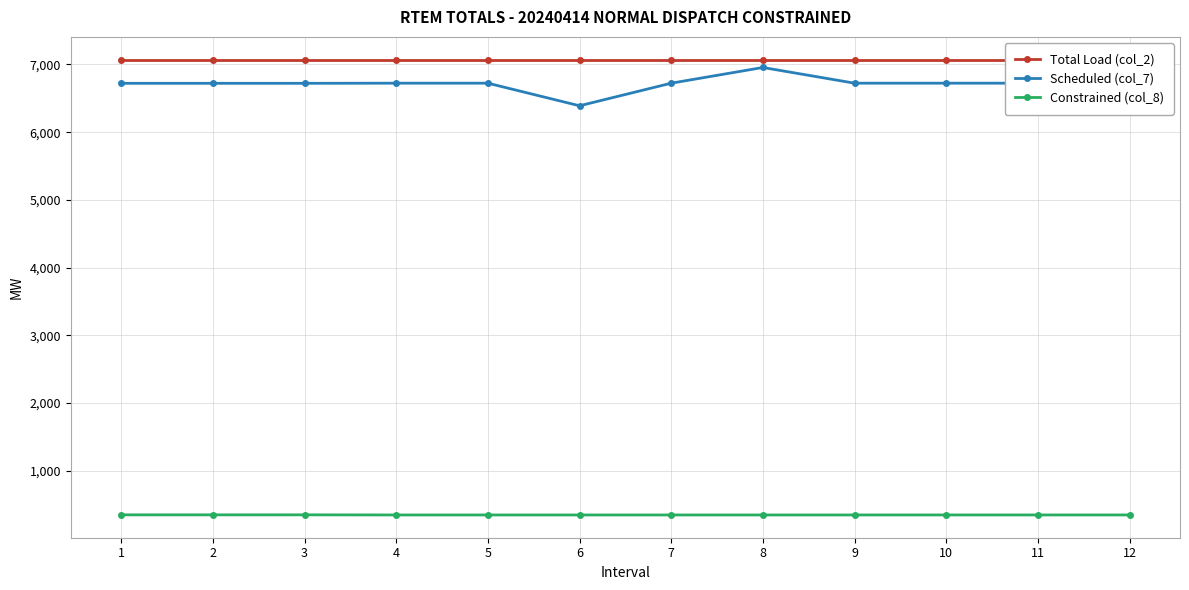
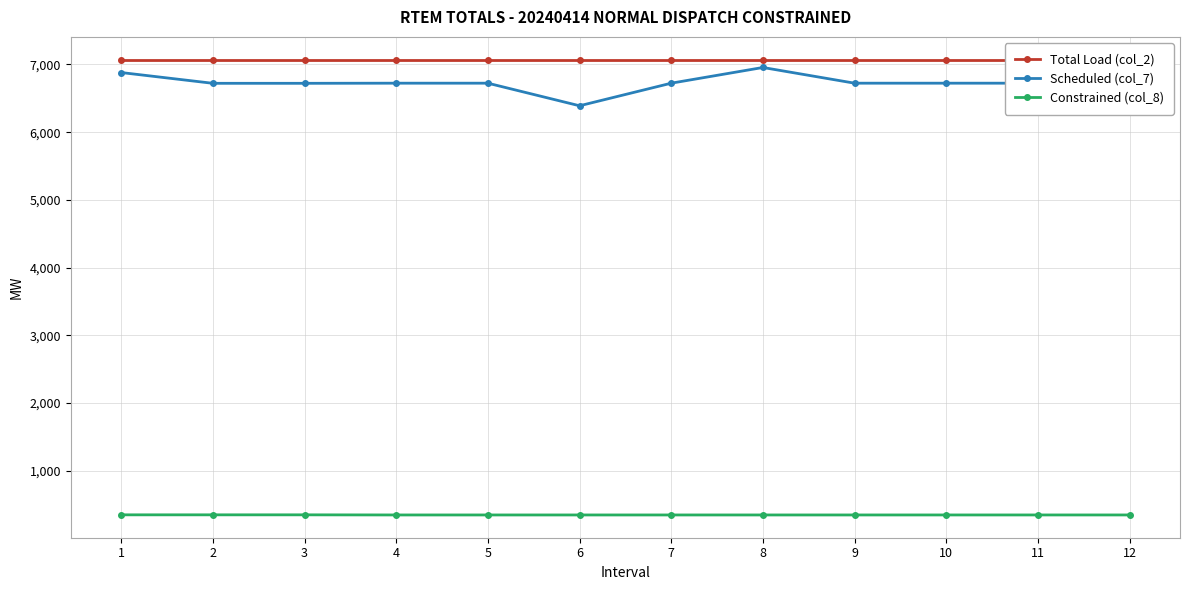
  {
    "Total Load (col_2)": {
      "1": "7,100",
      "2": "7,100",
      "3": "7,100",
      "4": "7,100",
      "5": "7,100",
      "6": "7,100",
      "7": "7,100",
      "8": "7,100",
      "9": "7,100",
      "10": "7,100"
    },
    "Scheduled (col_7)": {
-     "1": "6,700",
+     "1": "6,900",
      "2": "6,700",
      "3": "6,700",
      "4": "6,700",
      "5": "6,700",
      "6": "6,400",
      "7": "6,700",
      "8": "7,000",
      "9": "6,700",
      "10": "6,700"
    },
    "Constrained (col_8)": {
      "1": "300",
      "2": "300",
      "3": "300",
      "4": "300",
      "5": "300",
      "6": "300",
      "7": "300",
      "8": "300",
      "9": "300",
      "10": "300",
      "11": "300",
      "12": "300"
    }
  }
